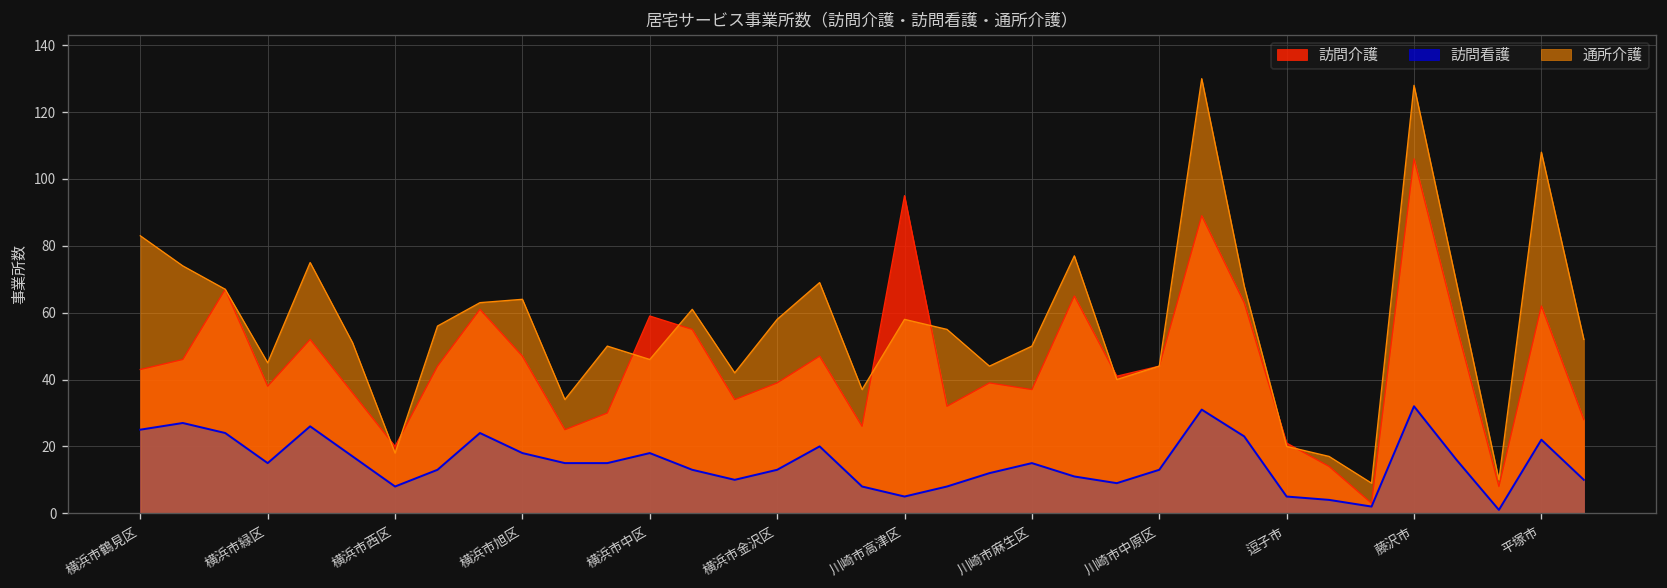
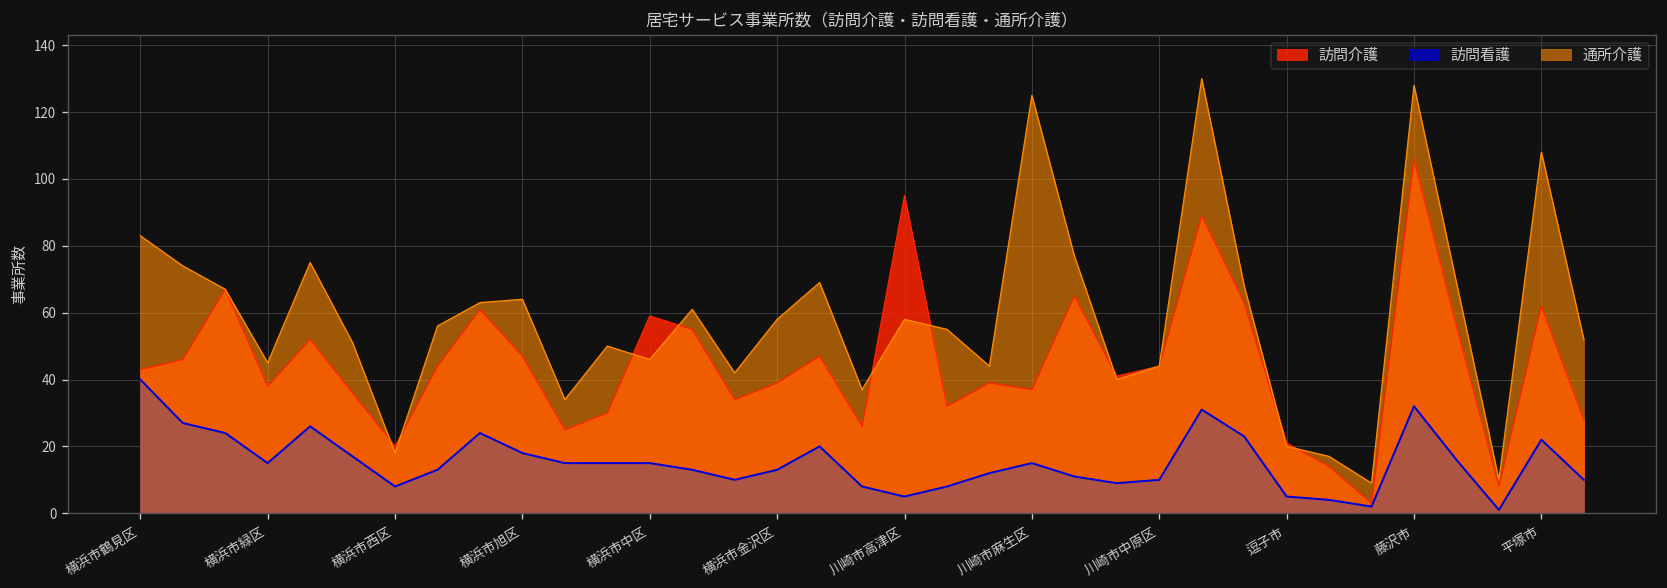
  {
    "訪問介護": {
      "横浜市鶴見区": 43,
      "横浜市緑区": 38,
      "横浜市西区": 20,
      "横浜市旭区": 47,
      "横浜市中区": 59,
      "横浜市金沢区": 39,
      "川崎市高津区": 95,
      "川崎市麻生区": 37,
      "逗子市": 21,
      "藤沢市": 106,
      "平塚市": 62
    },
    "訪問看護": {
-     "横浜市鶴見区": 25,
+     "横浜市鶴見区": 40,
      "横浜市緑区": 15,
      "横浜市西区": 8,
      "横浜市旭区": 18,
-     "横浜市中区": 18,
+     "横浜市中区": 15,
      "横浜市金沢区": 13,
      "川崎市高津区": 5,
      "川崎市麻生区": 15,
-     "川崎市中原区": 13,
+     "川崎市中原区": 10,
      "逗子市": 5,
      "藤沢市": 32,
      "平塚市": 22
    },
    "通所介護": {
      "横浜市鶴見区": 83,
      "横浜市緑区": 45,
      "横浜市西区": 18,
      "横浜市旭区": 64,
      "横浜市中区": 46,
      "横浜市金沢区": 58,
      "川崎市高津区": 58,
-     "川崎市麻生区": 50,
+     "川崎市麻生区": 125,
      "逗子市": 20,
      "藤沢市": 128,
      "平塚市": 108
    }
  }
